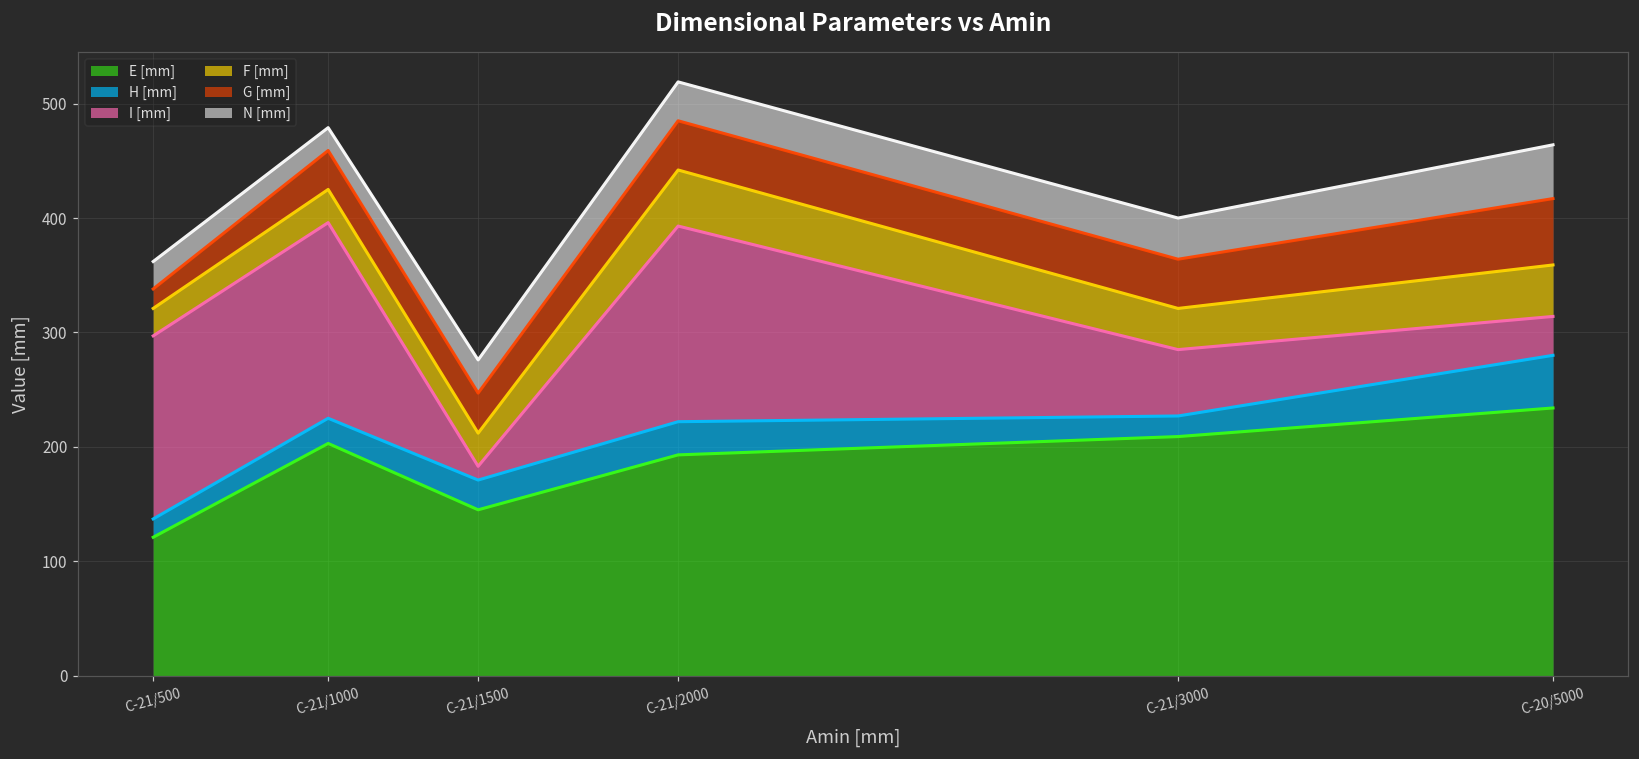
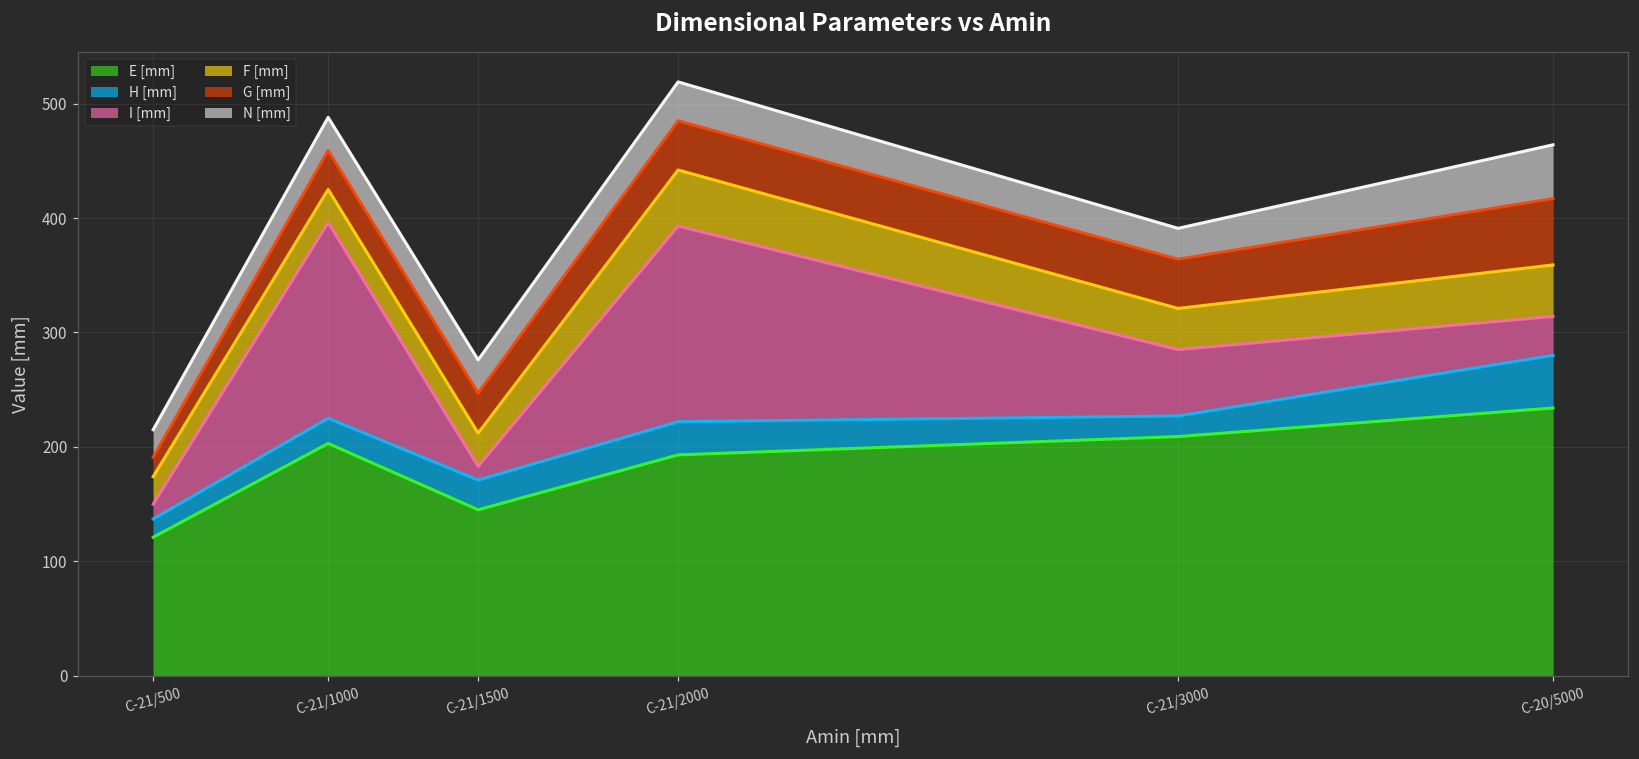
  {
    "E [mm]": {
      "C-21/500": 121,
      "C-21/1000": 203,
      "C-21/1500": 145,
      "C-21/2000": 193,
      "C-21/3000": 209,
      "C-20/5000": 234
    },
    "H [mm]": {
      "C-21/500": 16,
      "C-21/1000": 22,
      "C-21/1500": 26,
      "C-21/2000": 29,
      "C-21/3000": 18,
      "C-20/5000": 46
    },
    "I [mm]": {
-     "C-21/500": 160,
+     "C-21/500": 13,
      "C-21/1000": 171,
      "C-21/1500": 12,
      "C-21/2000": 171,
      "C-21/3000": 58,
      "C-20/5000": 34
    },
    "F [mm]": {
      "C-21/500": 24,
      "C-21/1000": 29,
      "C-21/1500": 29,
      "C-21/2000": 49,
      "C-21/3000": 36,
      "C-20/5000": 45
    },
    "G [mm]": {
      "C-21/500": 17,
      "C-21/1000": 34,
      "C-21/1500": 35,
      "C-21/2000": 43,
      "C-21/3000": 43,
      "C-20/5000": 58
    },
    "N [mm]": {
      "C-21/500": 24,
-     "C-21/1000": 20,
+     "C-21/1000": 29,
      "C-21/1500": 29,
      "C-21/2000": 34,
-     "C-21/3000": 36,
+     "C-21/3000": 27,
      "C-20/5000": 47
    }
  }
